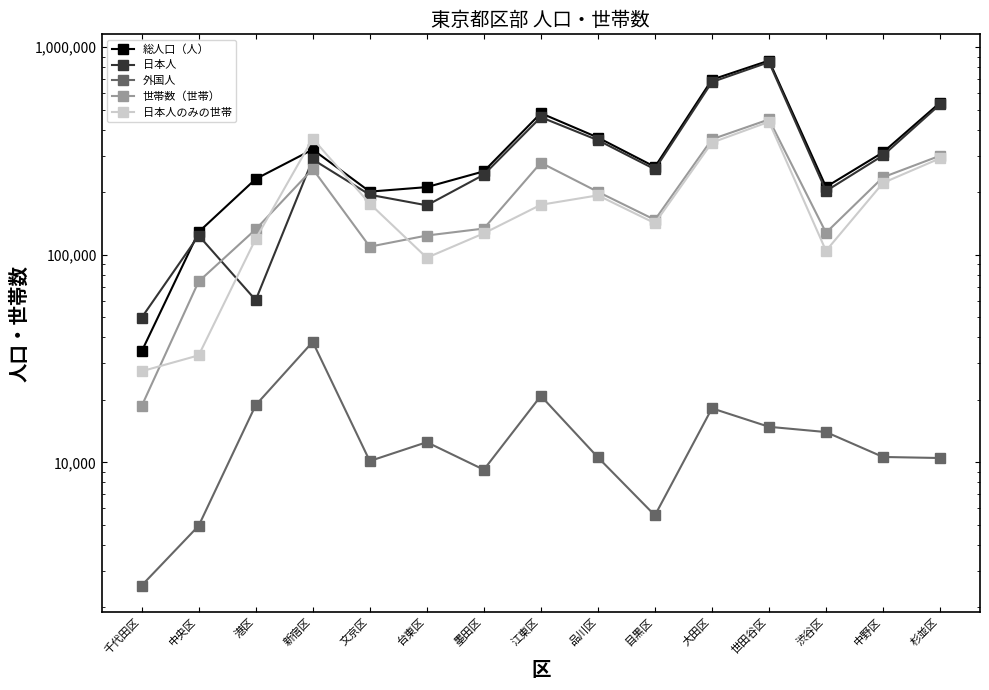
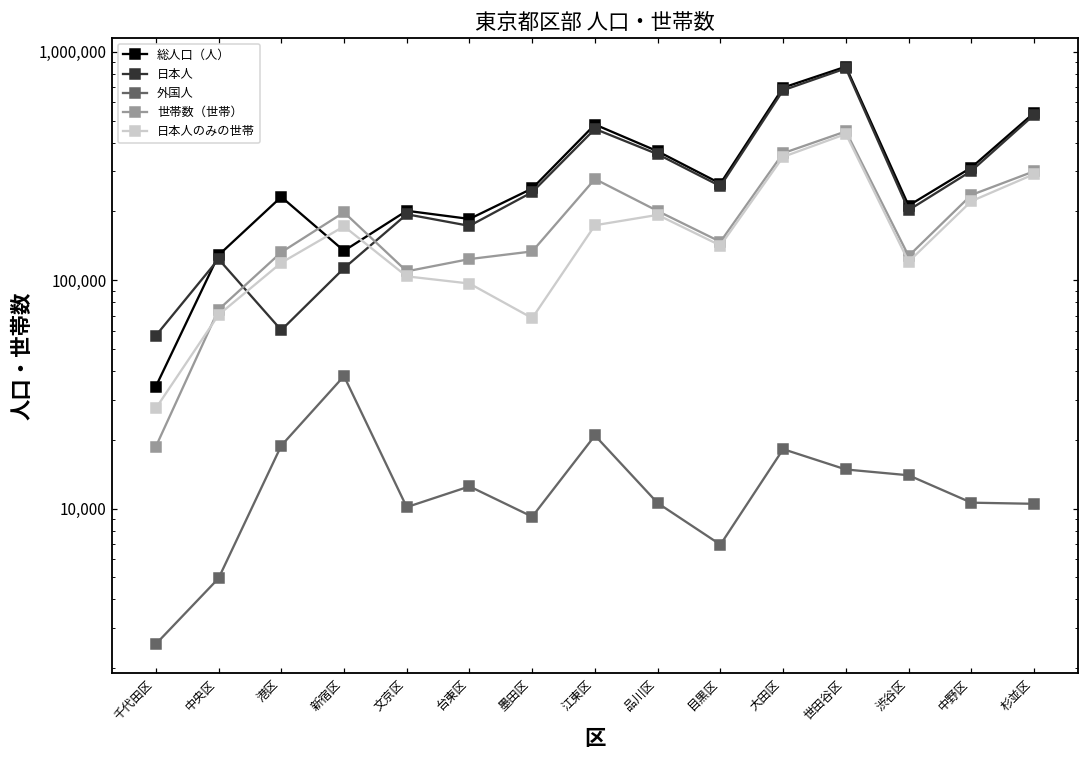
  {
    "総人口（人）": {
      "千代田区": "34,000",
      "中央区": "130,000",
      "港区": "230,000",
-     "新宿区": "320,000",
+     "新宿区": "130,000",
      "文京区": "200,000",
-     "台東区": "210,000",
+     "台東区": "190,000",
      "墨田区": "250,000",
      "江東区": "480,000",
      "品川区": "370,000",
      "渋谷区": "210,000",
      "中野区": "310,000"
    },
    "日本人": {
-     "千代田区": "50,000",
+     "千代田区": "57,000",
      "中央区": "120,000",
      "港区": "60,000",
-     "新宿区": "290,000",
+     "新宿区": "110,000",
      "文京区": "190,000",
      "台東区": "170,000",
      "墨田区": "240,000",
      "江東区": "460,000",
      "品川区": "360,000",
      "渋谷区": "200,000",
      "中野区": "300,000"
    },
    "外国人": {
      "千代田区": "2,600",
      "中央区": "4,900",
      "港区": "19,000",
      "新宿区": "38,000",
      "文京区": "10,000",
      "台東区": "13,000",
      "墨田区": "9,000",
      "江東区": "21,000",
      "品川区": "11,000",
-     "目黒区": "5,600",
+     "目黒区": "6,900",
      "大田区": "18,000",
      "世田谷区": "15,000",
      "渋谷区": "14,000",
      "中野区": "11,000",
      "杉並区": "10,000"
    },
    "世帯数（世帯）": {
      "千代田区": "19,000",
      "中央区": "74,000",
      "港区": "130,000",
-     "新宿区": "260,000",
+     "新宿区": "200,000",
      "文京区": "110,000",
      "台東区": "120,000",
      "墨田区": "130,000",
      "江東区": "280,000",
      "品川区": "200,000",
      "目黒区": "150,000",
      "大田区": "360,000",
      "渋谷区": "130,000",
      "中野区": "240,000",
      "杉並区": "300,000"
    },
    "日本人のみの世帯": {
      "千代田区": "27,000",
-     "中央区": "33,000",
+     "中央区": "70,000",
      "港区": "120,000",
-     "新宿区": "360,000",
-     "文京区": "180,000",
+     "新宿区": "170,000",
+     "文京区": "100,000",
      "台東区": "100,000",
-     "墨田区": "130,000",
+     "墨田区": "68,000",
      "江東区": "170,000",
      "品川区": "190,000",
      "目黒区": "140,000",
      "大田区": "350,000",
-     "渋谷区": "100,000",
+     "渋谷区": "120,000",
      "中野区": "220,000",
      "杉並区": "290,000"
    }
  }
